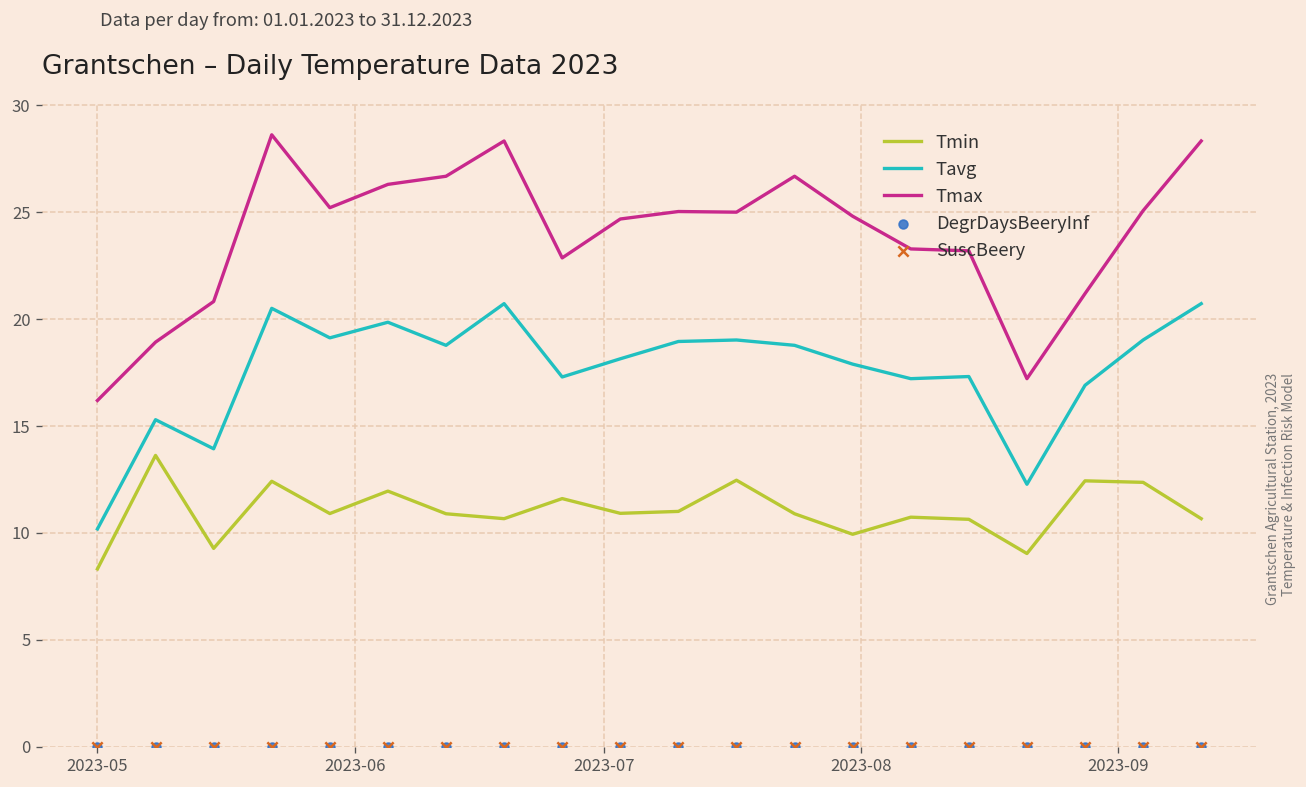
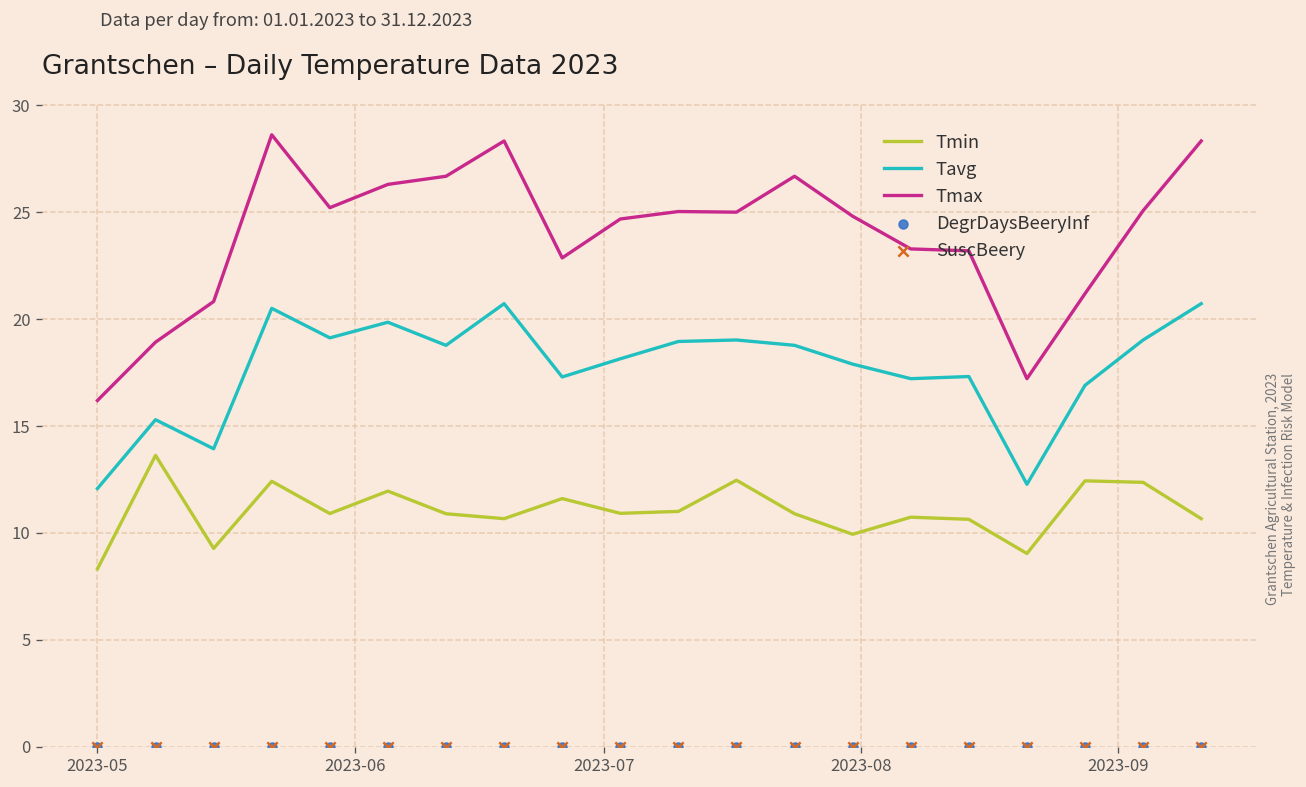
  {
    "Tmin": {
      "2023-05": 8.3
    },
    "Tavg": {
-     "2023-05": 10.2
+     "2023-05": 12.1
    },
    "Tmax": {
      "2023-05": 16.2
    }
  }
